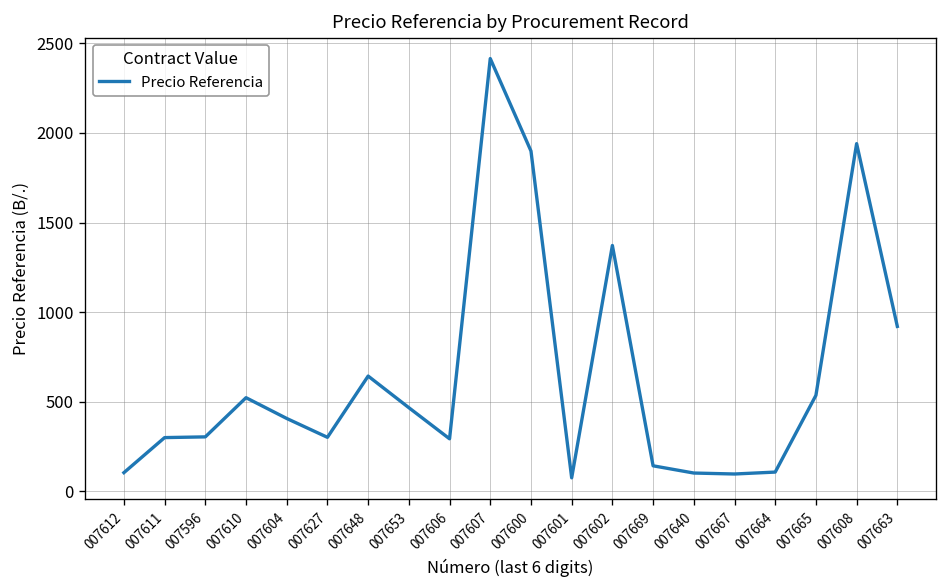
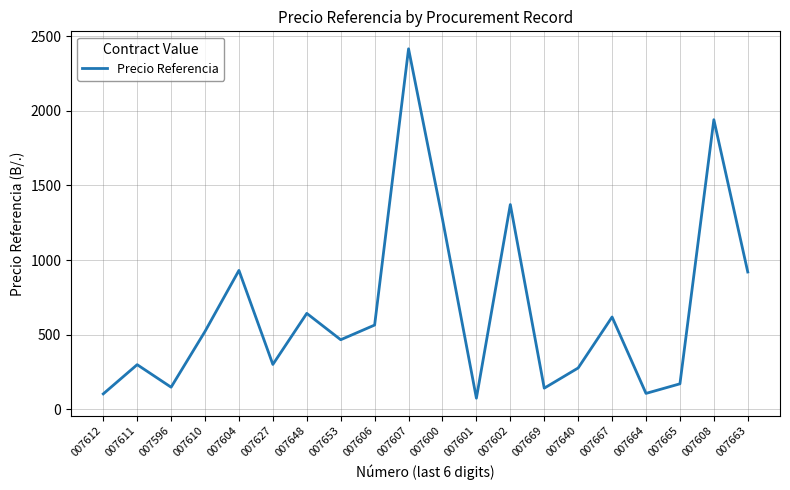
  {
    "007612": 100,
    "007611": 300,
-   "007596": 300,
+   "007596": 150,
    "007610": 520,
-   "007604": 410,
+   "007604": 930,
    "007627": 300,
    "007648": 640,
    "007653": 470,
-   "007606": 290,
+   "007606": 560,
    "007607": 2420,
-   "007600": 1900,
+   "007600": 1270,
    "007601": 70,
    "007602": 1370,
    "007669": 140,
-   "007640": 100,
-   "007667": 100,
+   "007640": 280,
+   "007667": 620,
    "007664": 110,
-   "007665": 540,
+   "007665": 170,
    "007608": 1940,
    "007663": 920
  }
